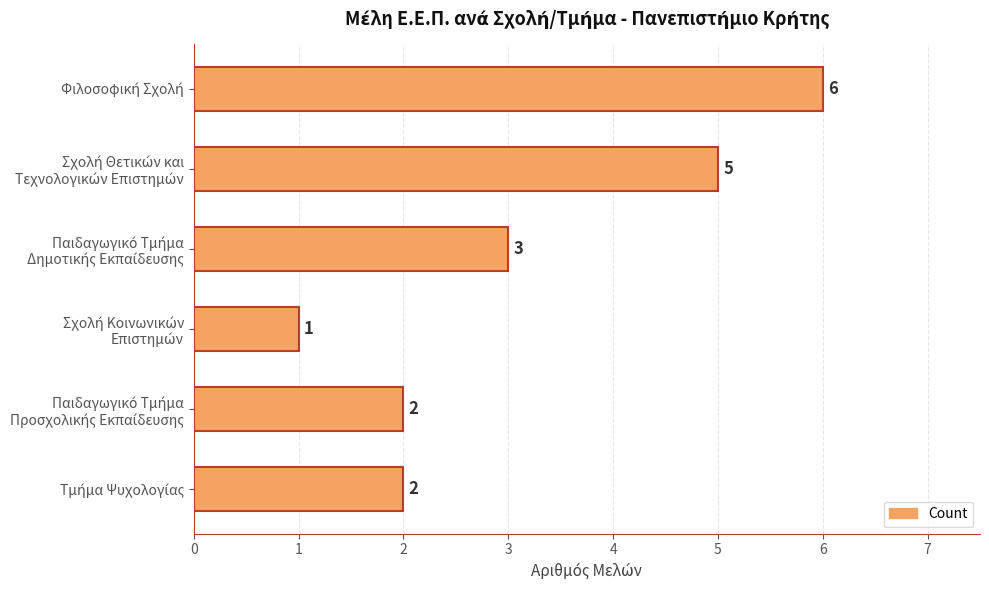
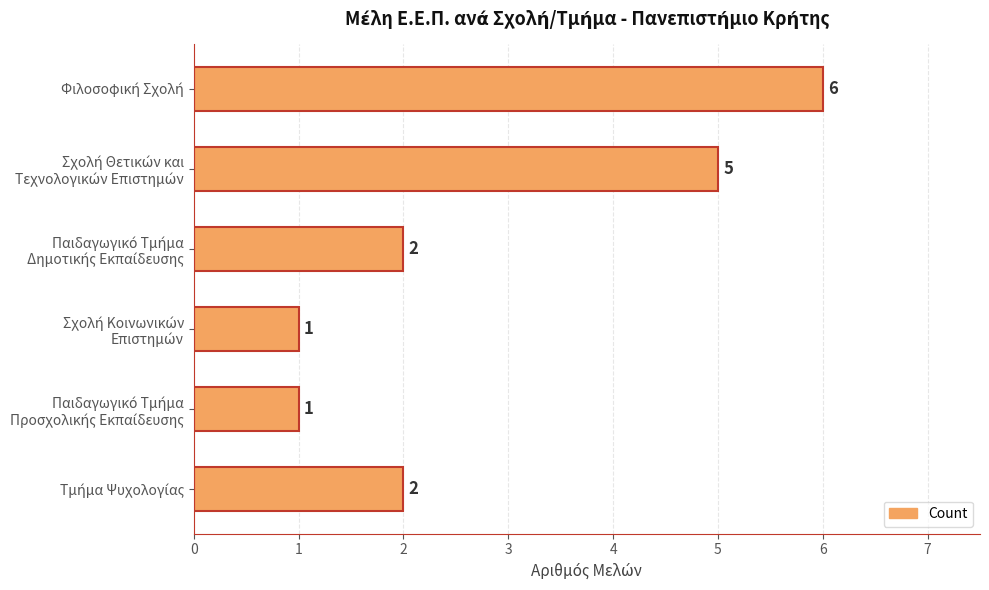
  {
    "Φιλοσοφική Σχολή": 6,
    "Σχολή Θετικών και Τεχνολογικών Επιστημών": 5,
-   "Παιδαγωγικό Τμήμα Δημοτικής Εκπαίδευσης": 3,
+   "Παιδαγωγικό Τμήμα Δημοτικής Εκπαίδευσης": 2,
    "Σχολή Κοινωνικών Επιστημών": 1,
-   "Παιδαγωγικό Τμήμα Προσχολικής Εκπαίδευσης": 2,
+   "Παιδαγωγικό Τμήμα Προσχολικής Εκπαίδευσης": 1,
    "Τμήμα Ψυχολογίας": 2
  }
